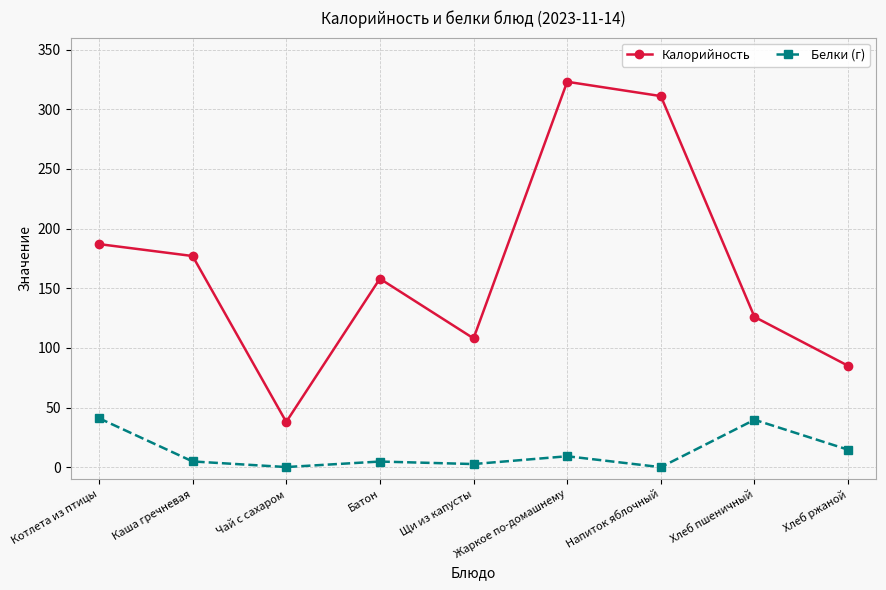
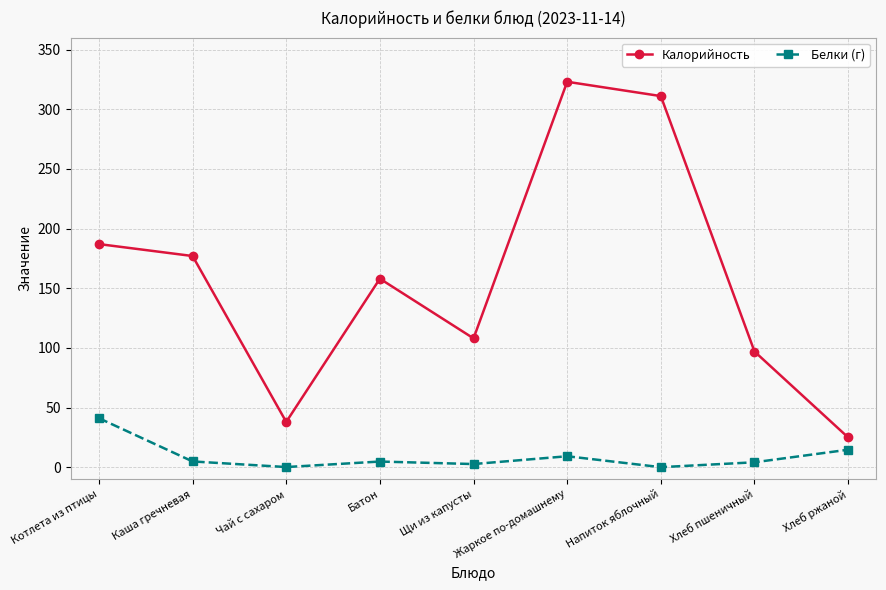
  {
    "Калорийность": {
      "Котлета из птицы": 187,
      "Каша гречневая": 177,
      "Чай с сахаром": 38,
      "Батон": 158,
      "Щи из капусты": 108,
      "Жаркое по-домашнему": 323,
      "Напиток яблочный": 311,
-     "Хлеб пшеничный": 126,
-     "Хлеб ржаной": 85
+     "Хлеб пшеничный": 97,
+     "Хлеб ржаной": 25
    },
    "Белки (г)": {
      "Котлета из птицы": 41,
      "Каша гречневая": 5,
      "Чай с сахаром": 0,
      "Батон": 5,
      "Щи из капусты": 3,
      "Жаркое по-домашнему": 9,
      "Напиток яблочный": 0,
-     "Хлеб пшеничный": 40,
+     "Хлеб пшеничный": 4,
      "Хлеб ржаной": 15
    }
  }
